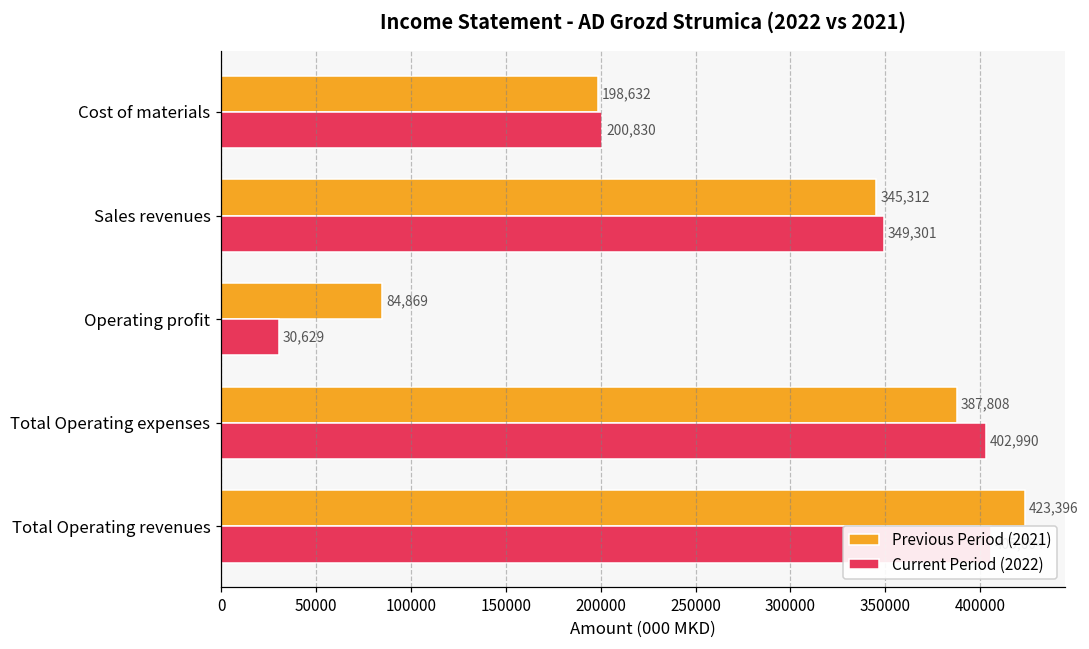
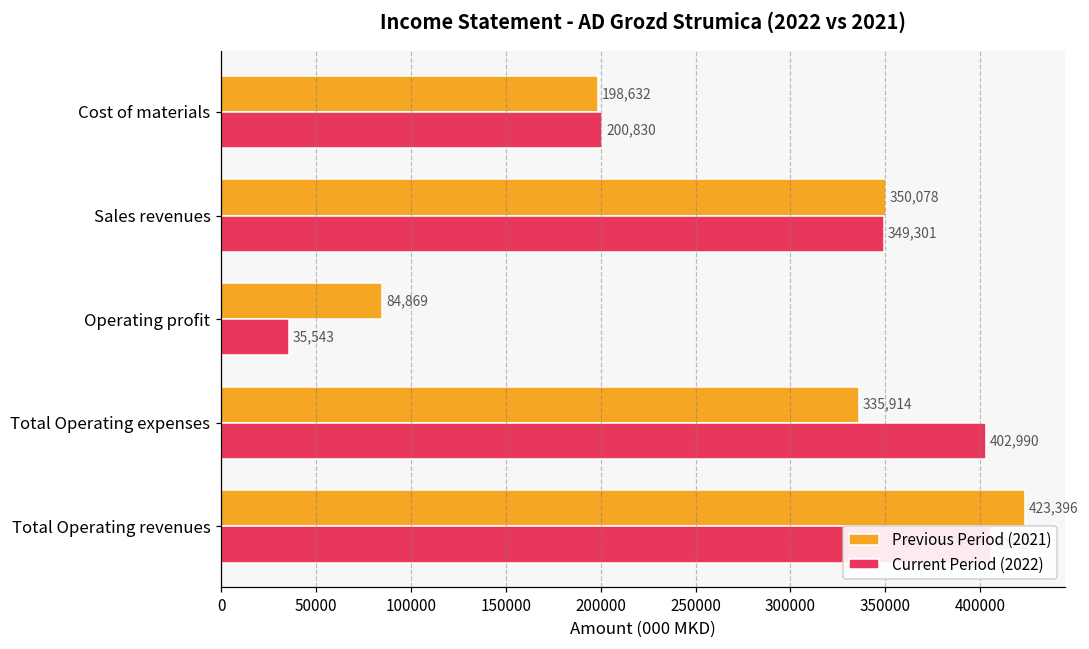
  {
    "Previous Period (2021)": {
      "Cost of materials": "198,632",
-     "Sales revenues": "345,312",
+     "Sales revenues": "350,078",
      "Operating profit": "84,869",
-     "Total Operating expenses": "387,808",
+     "Total Operating expenses": "335,914",
      "Total Operating revenues": "423,396"
    },
    "Current Period (2022)": {
      "Cost of materials": "200,830",
      "Sales revenues": "349,301",
-     "Operating profit": "30,629",
+     "Operating profit": "35,543",
      "Total Operating expenses": "402,990"
    }
  }
